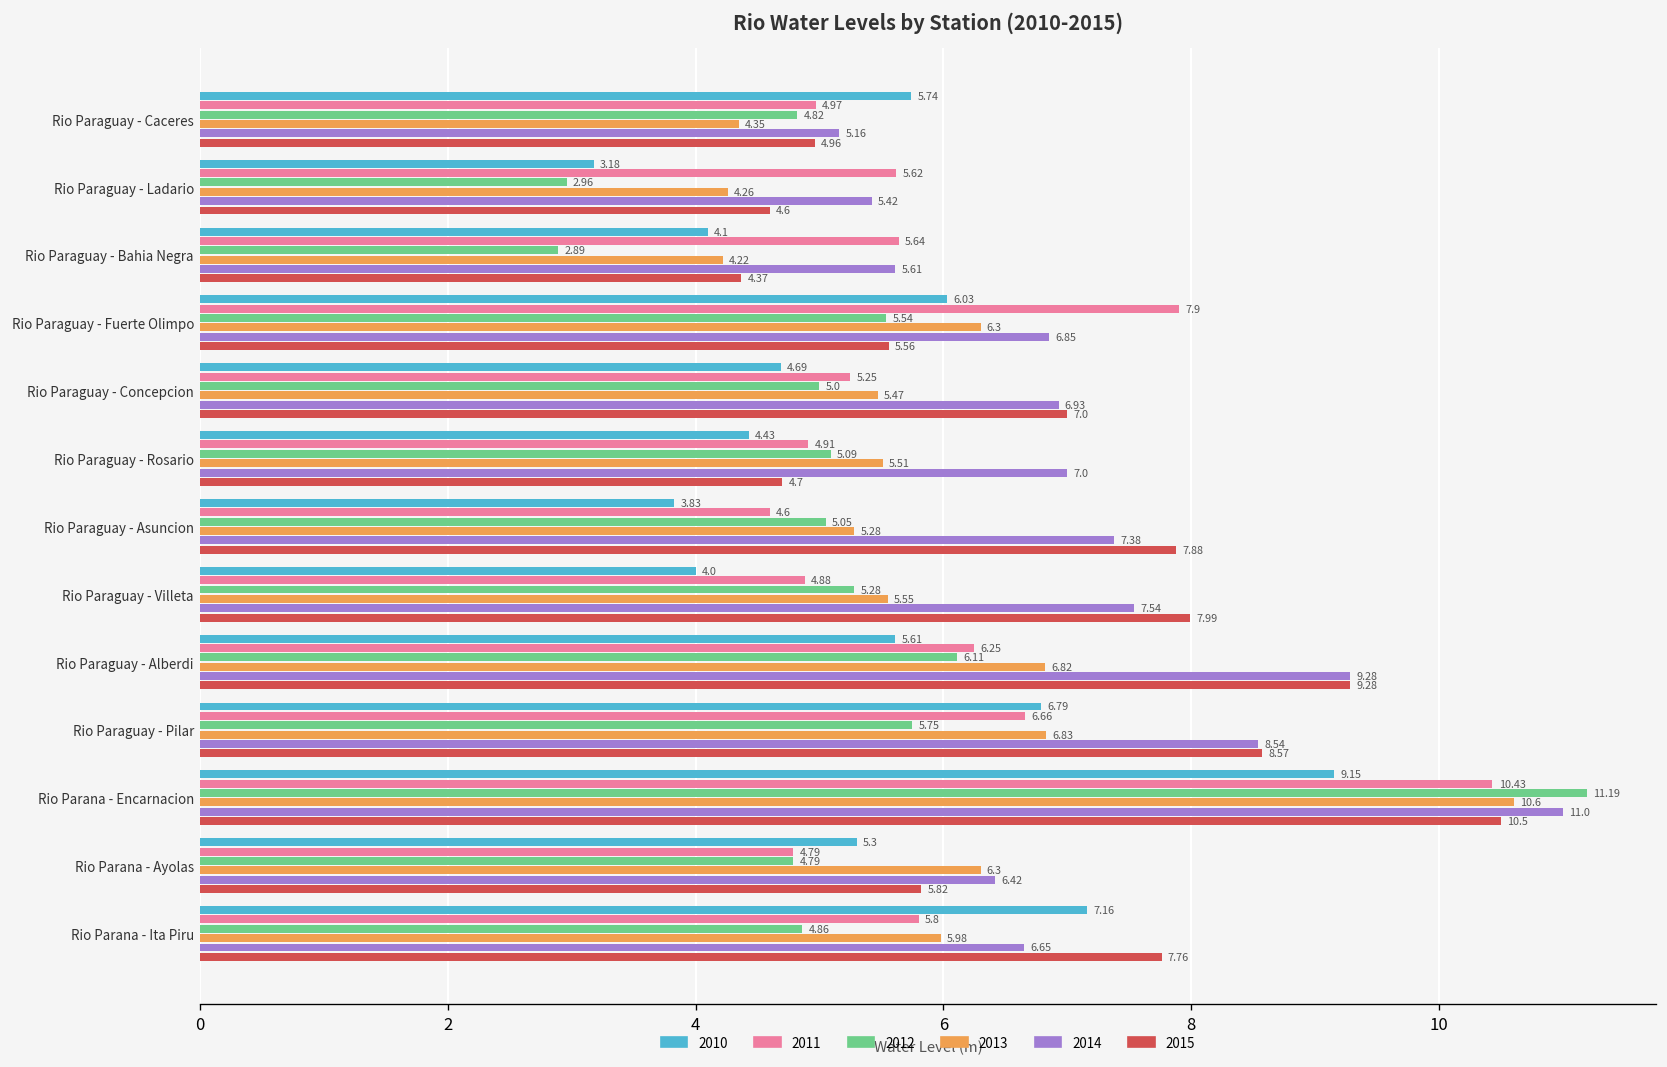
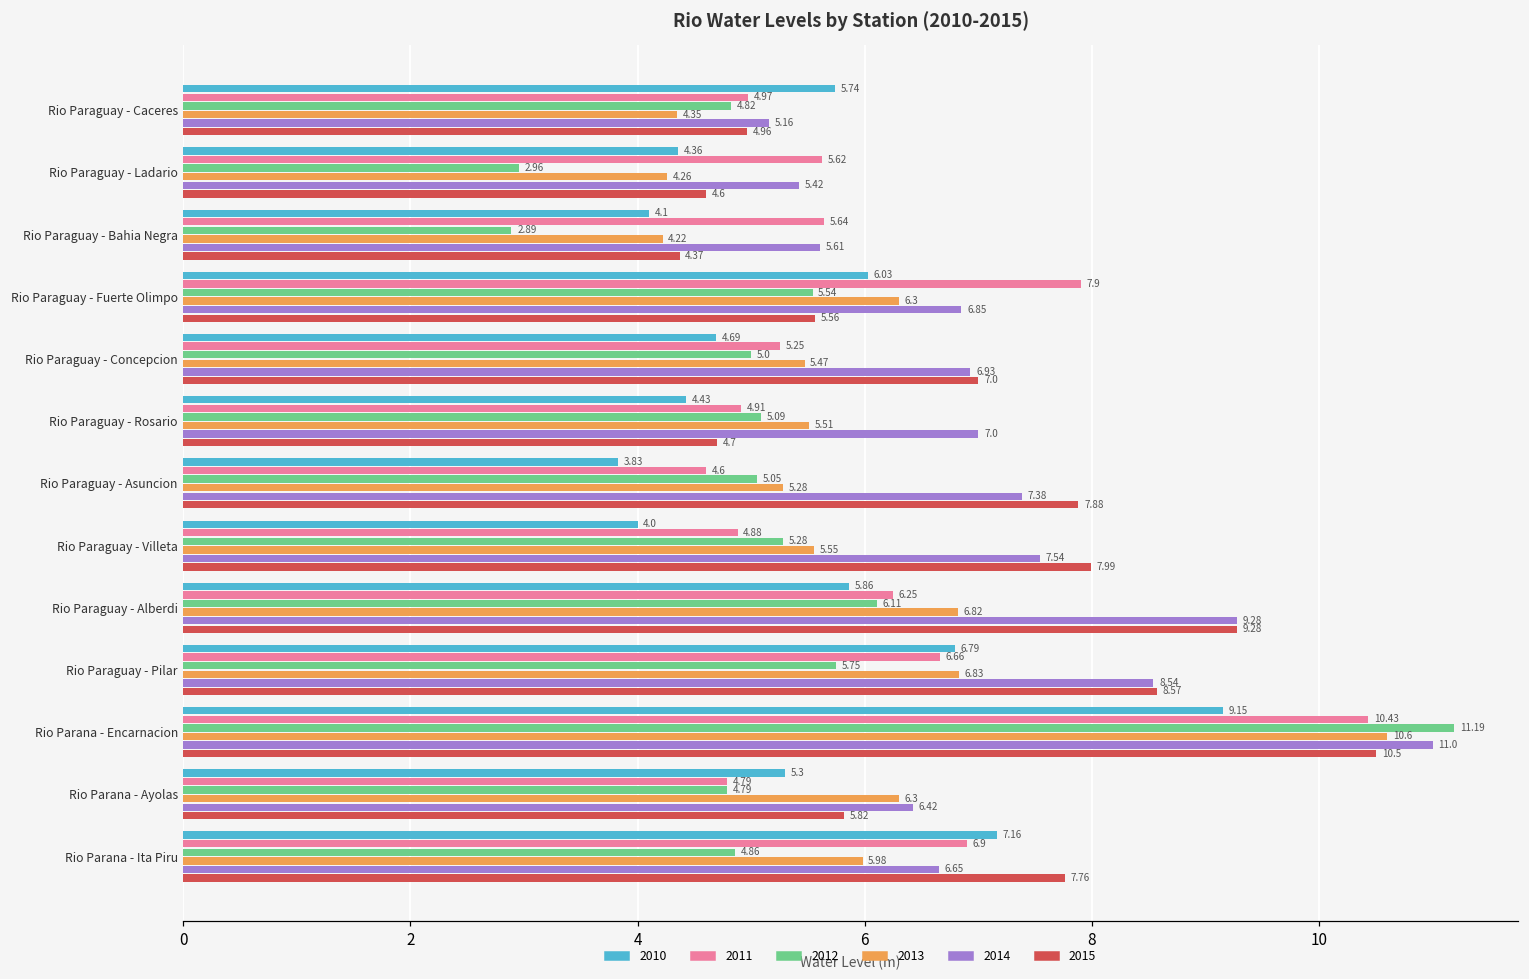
  {
    "2010": {
      "Rio Paraguay - Caceres": 5.74,
-     "Rio Paraguay - Ladario": 3.18,
+     "Rio Paraguay - Ladario": 4.36,
      "Rio Paraguay - Bahia Negra": 4.1,
      "Rio Paraguay - Fuerte Olimpo": 6.03,
      "Rio Paraguay - Concepcion": 4.69,
      "Rio Paraguay - Rosario": 4.43,
      "Rio Paraguay - Asuncion": 3.83,
      "Rio Paraguay - Villeta": 4.0,
-     "Rio Paraguay - Alberdi": 5.61,
+     "Rio Paraguay - Alberdi": 5.86,
      "Rio Paraguay - Pilar": 6.79,
      "Rio Parana - Encarnacion": 9.15,
      "Rio Parana - Ayolas": 5.3,
      "Rio Parana - Ita Piru": 7.16
    },
    "2011": {
      "Rio Paraguay - Caceres": 4.97,
      "Rio Paraguay - Ladario": 5.62,
      "Rio Paraguay - Bahia Negra": 5.64,
      "Rio Paraguay - Fuerte Olimpo": 7.9,
      "Rio Paraguay - Concepcion": 5.25,
      "Rio Paraguay - Rosario": 4.91,
      "Rio Paraguay - Asuncion": 4.6,
      "Rio Paraguay - Villeta": 4.88,
      "Rio Paraguay - Alberdi": 6.25,
      "Rio Paraguay - Pilar": 6.66,
      "Rio Parana - Encarnacion": 10.43,
      "Rio Parana - Ayolas": 4.79,
-     "Rio Parana - Ita Piru": 5.8
+     "Rio Parana - Ita Piru": 6.9
    },
    "2012": {
      "Rio Paraguay - Caceres": 4.82,
      "Rio Paraguay - Ladario": 2.96,
      "Rio Paraguay - Bahia Negra": 2.89,
      "Rio Paraguay - Fuerte Olimpo": 5.54,
      "Rio Paraguay - Concepcion": 5.0,
      "Rio Paraguay - Rosario": 5.09,
      "Rio Paraguay - Asuncion": 5.05,
      "Rio Paraguay - Villeta": 5.28,
      "Rio Paraguay - Alberdi": 6.11,
      "Rio Paraguay - Pilar": 5.75,
      "Rio Parana - Encarnacion": 11.19,
      "Rio Parana - Ayolas": 4.79,
      "Rio Parana - Ita Piru": 4.86
    },
    "2013": {
      "Rio Paraguay - Caceres": 4.35,
      "Rio Paraguay - Ladario": 4.26,
      "Rio Paraguay - Bahia Negra": 4.22,
      "Rio Paraguay - Fuerte Olimpo": 6.3,
      "Rio Paraguay - Concepcion": 5.47,
      "Rio Paraguay - Rosario": 5.51,
      "Rio Paraguay - Asuncion": 5.28,
      "Rio Paraguay - Villeta": 5.55,
      "Rio Paraguay - Alberdi": 6.82,
      "Rio Paraguay - Pilar": 6.83,
      "Rio Parana - Encarnacion": 10.6,
      "Rio Parana - Ayolas": 6.3,
      "Rio Parana - Ita Piru": 5.98
    },
    "2014": {
      "Rio Paraguay - Caceres": 5.16,
      "Rio Paraguay - Ladario": 5.42,
      "Rio Paraguay - Bahia Negra": 5.61,
      "Rio Paraguay - Fuerte Olimpo": 6.85,
      "Rio Paraguay - Concepcion": 6.93,
      "Rio Paraguay - Rosario": 7.0,
      "Rio Paraguay - Asuncion": 7.38,
      "Rio Paraguay - Villeta": 7.54,
      "Rio Paraguay - Alberdi": 9.28,
      "Rio Paraguay - Pilar": 8.54,
      "Rio Parana - Encarnacion": 11.0,
      "Rio Parana - Ayolas": 6.42,
      "Rio Parana - Ita Piru": 6.65
    },
    "2015": {
      "Rio Paraguay - Caceres": 4.96,
      "Rio Paraguay - Ladario": 4.6,
      "Rio Paraguay - Bahia Negra": 4.37,
      "Rio Paraguay - Fuerte Olimpo": 5.56,
      "Rio Paraguay - Concepcion": 7.0,
      "Rio Paraguay - Rosario": 4.7,
      "Rio Paraguay - Asuncion": 7.88,
      "Rio Paraguay - Villeta": 7.99,
      "Rio Paraguay - Alberdi": 9.28,
      "Rio Paraguay - Pilar": 8.57,
      "Rio Parana - Encarnacion": 10.5,
      "Rio Parana - Ayolas": 5.82,
      "Rio Parana - Ita Piru": 7.76
    }
  }
